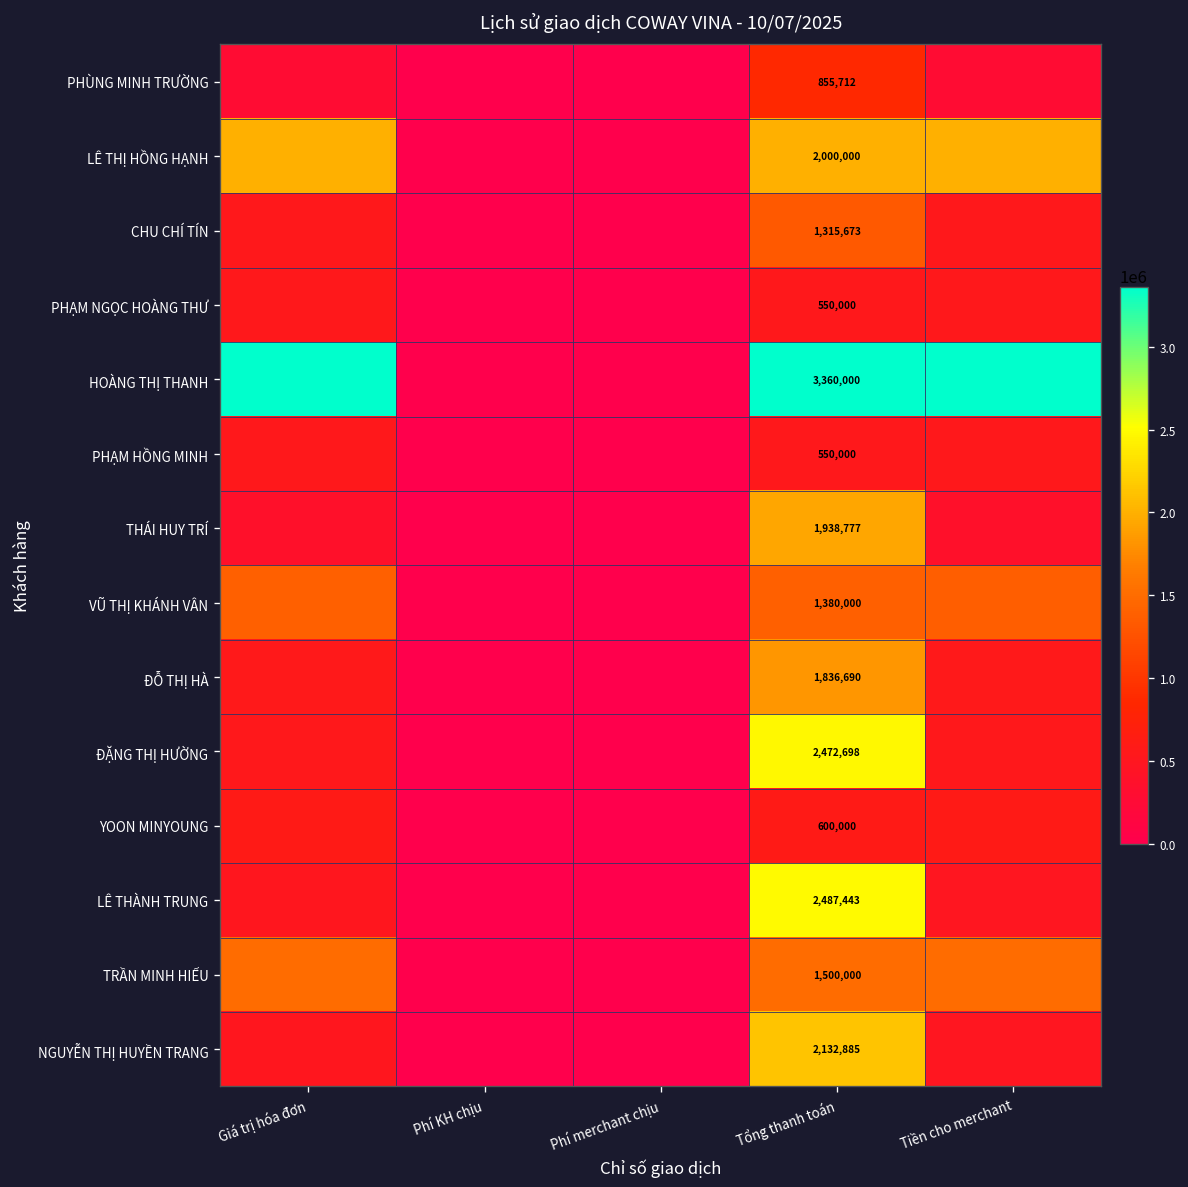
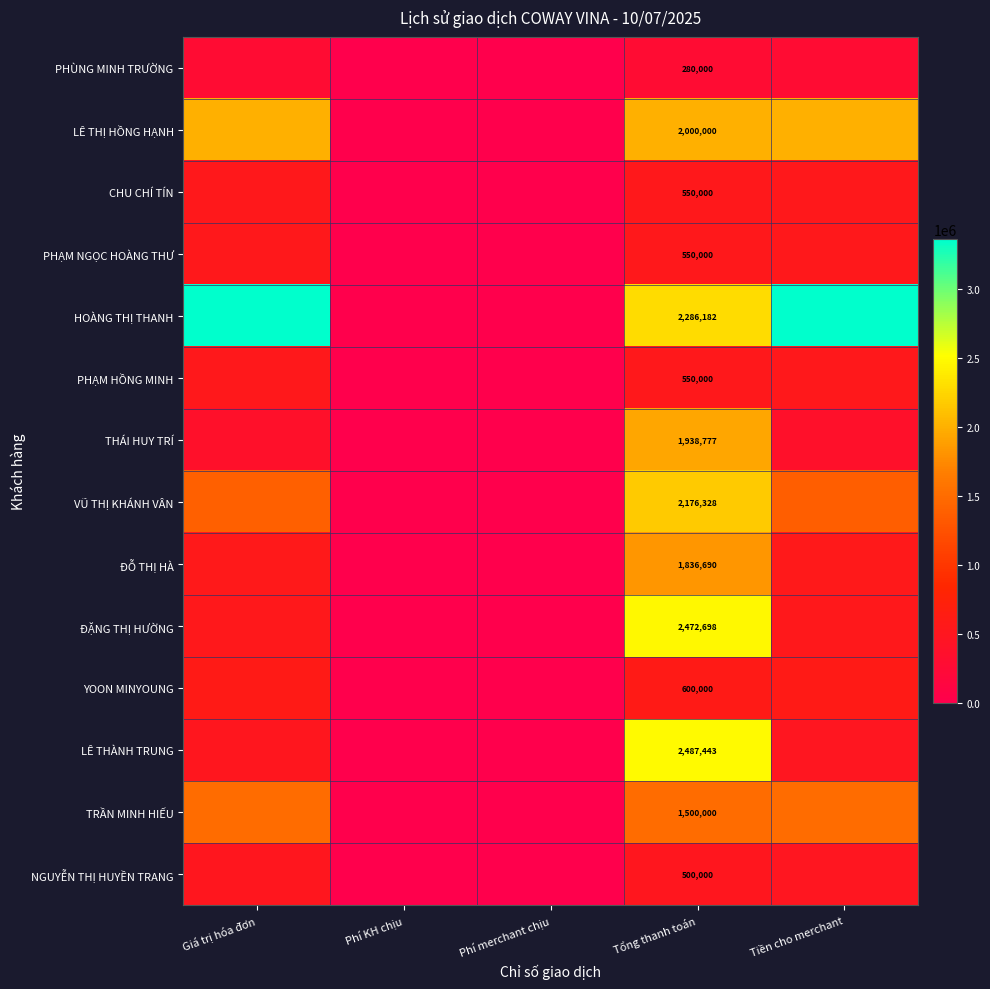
  {
    "PHÙNG MINH TRƯỜNG": {
-     "Tổng thanh toán": "855,712"
+     "Tổng thanh toán": "280,000"
    },
    "LÊ THỊ HỒNG HẠNH": {
      "Tổng thanh toán": "2,000,000"
    },
    "CHU CHÍ TÍN": {
-     "Tổng thanh toán": "1,315,673"
+     "Tổng thanh toán": "550,000"
    },
    "PHẠM NGỌC HOÀNG THƯ": {
      "Tổng thanh toán": "550,000"
    },
    "HOÀNG THỊ THANH": {
-     "Tổng thanh toán": "3,360,000"
+     "Tổng thanh toán": "2,286,182"
    },
    "PHẠM HỒNG MINH": {
      "Tổng thanh toán": "550,000"
    },
    "THÁI HUY TRÍ": {
      "Tổng thanh toán": "1,938,777"
    },
    "VŨ THỊ KHÁNH VÂN": {
-     "Tổng thanh toán": "1,380,000"
+     "Tổng thanh toán": "2,176,328"
    },
    "ĐỖ THỊ HÀ": {
      "Tổng thanh toán": "1,836,690"
    },
    "ĐẶNG THỊ HƯỜNG": {
      "Tổng thanh toán": "2,472,698"
    },
    "YOON MINYOUNG": {
      "Tổng thanh toán": "600,000"
    },
    "LÊ THÀNH TRUNG": {
      "Tổng thanh toán": "2,487,443"
    },
    "TRẦN MINH HIẾU": {
      "Tổng thanh toán": "1,500,000"
    },
    "NGUYỄN THỊ HUYỀN TRANG": {
-     "Tổng thanh toán": "2,132,885"
+     "Tổng thanh toán": "500,000"
    }
  }
